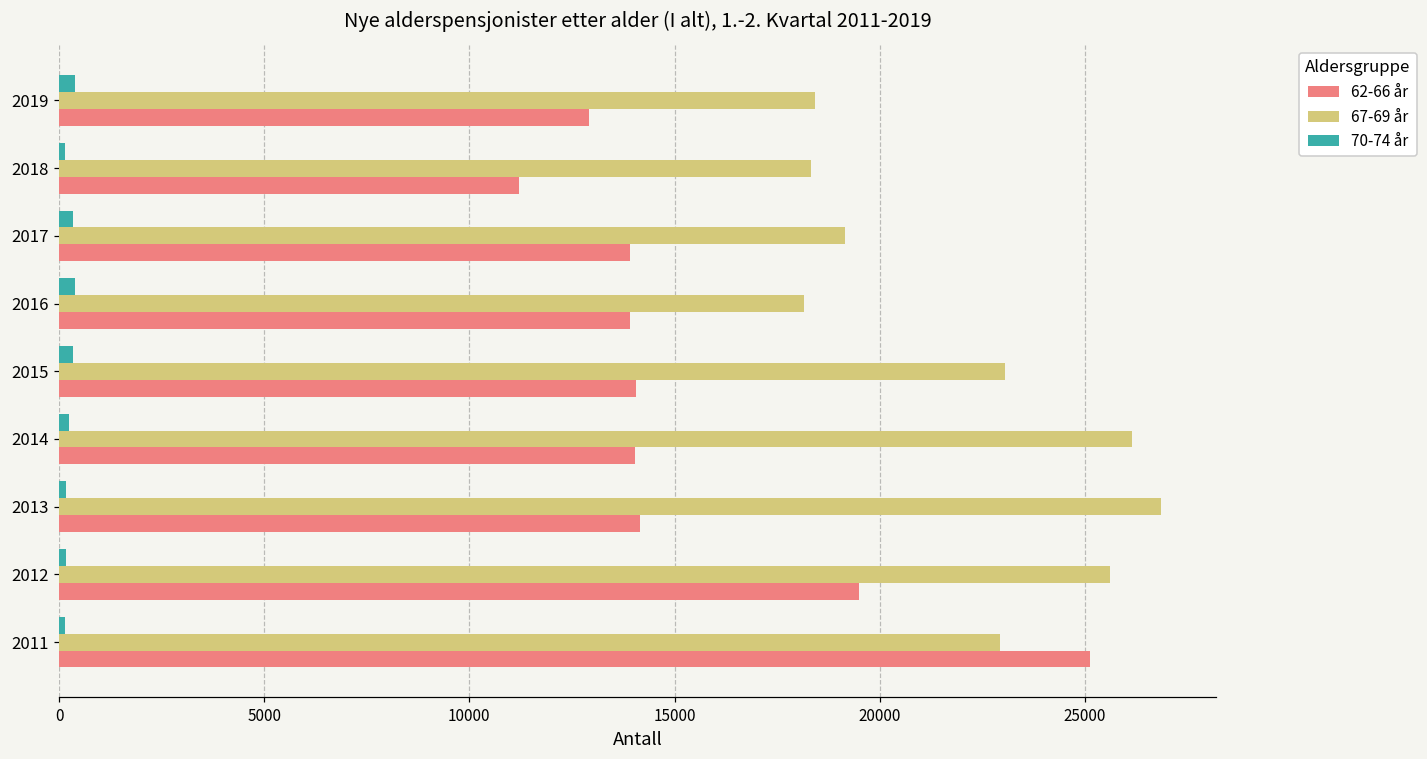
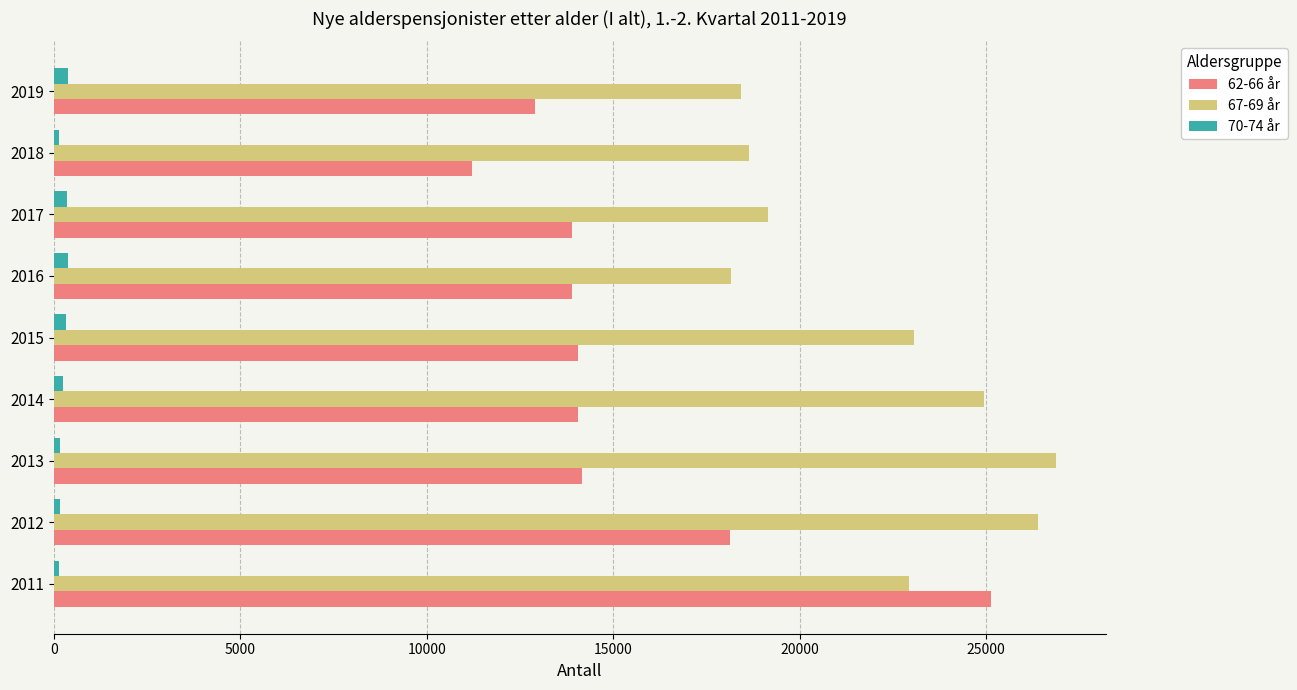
  {
    "62-66 år": {
      "2019": 12900,
      "2018": 11200,
      "2017": 13900,
      "2016": 13900,
      "2015": 14100,
      "2014": 14000,
      "2013": 14200,
-     "2012": 19500,
+     "2012": 18100,
      "2011": 25100
    },
    "67-69 år": {
      "2019": 18400,
-     "2018": 18300,
+     "2018": 18600,
      "2017": 19200,
      "2016": 18200,
      "2015": 23100,
-     "2014": 26200,
+     "2014": 24900,
      "2013": 26900,
-     "2012": 25600,
+     "2012": 26400,
      "2011": 22900
    },
    "70-74 år": {
      "2019": 400,
      "2018": 100,
      "2017": 300,
      "2016": 400,
      "2015": 300,
      "2014": 200,
      "2013": 200,
      "2012": 200,
      "2011": 200
    }
  }
